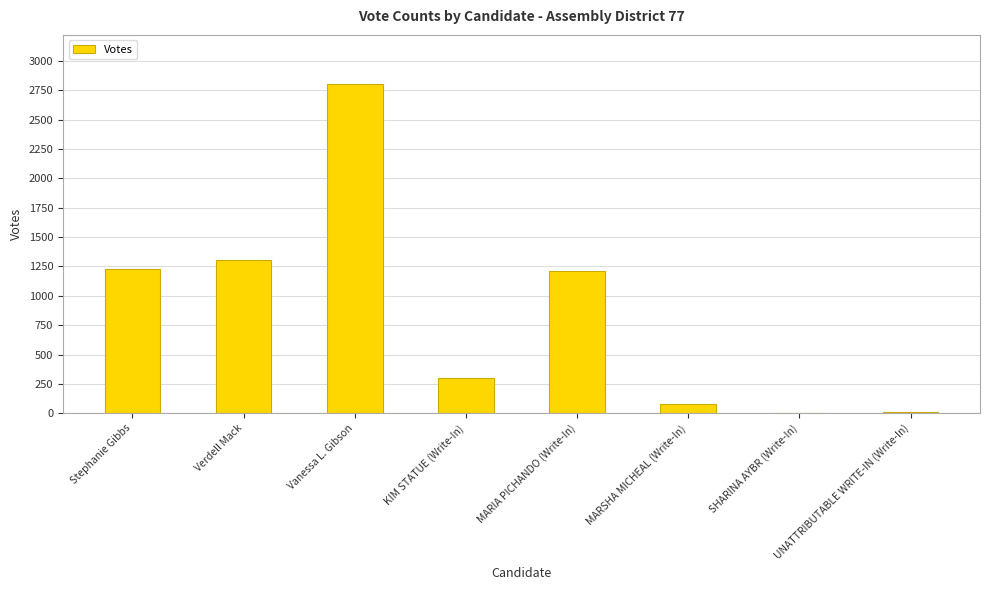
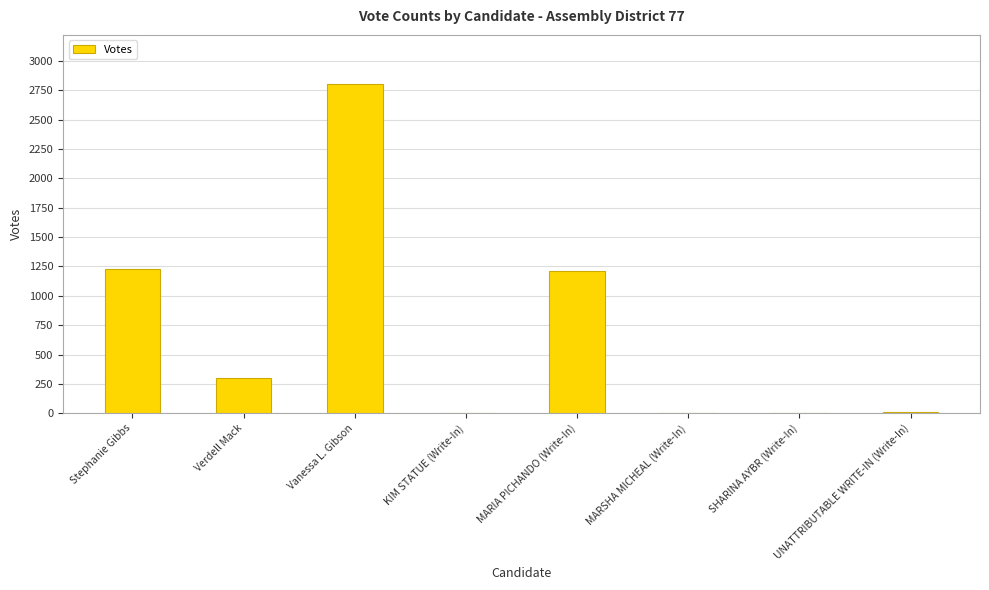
  {
    "Stephanie Gibbs": 1230,
-   "Verdell Mack": 1300,
+   "Verdell Mack": 300,
    "Vanessa L. Gibson": 2800,
-   "KIM STATUE (Write-In)": 300,
+   "KIM STATUE (Write-In)": 0,
    "MARIA PICHANDO (Write-In)": 1210,
-   "MARSHA MICHEAL (Write-In)": 80
+   "MARSHA MICHEAL (Write-In)": 0
  }
